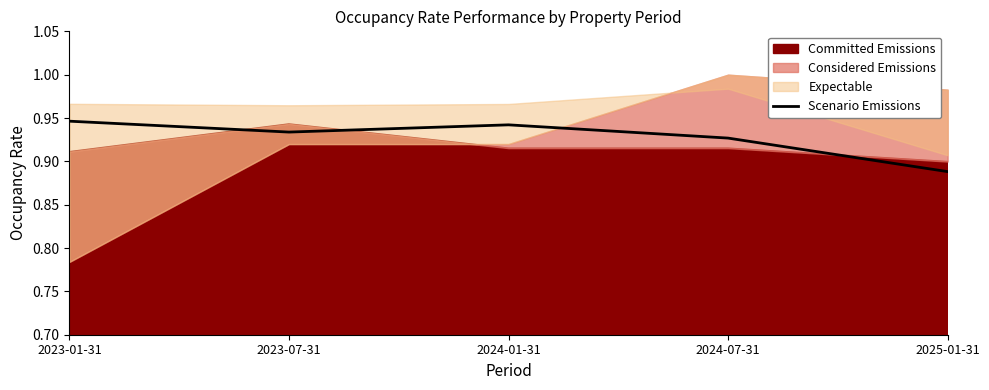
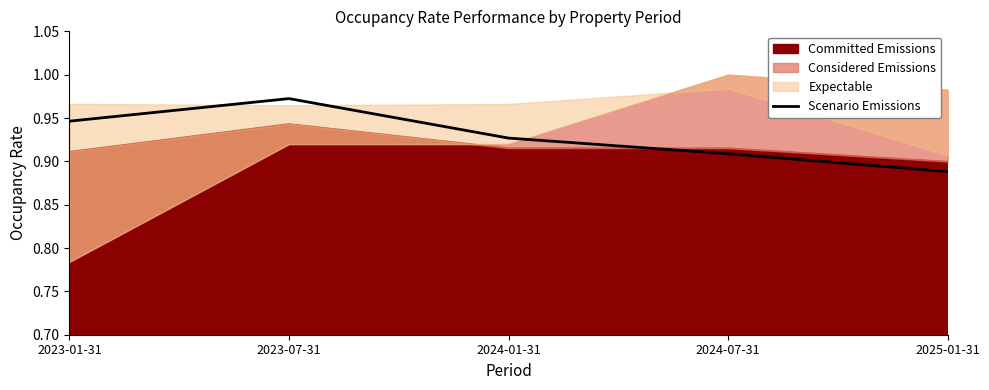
  {
    "Scenario Emissions": {
      "2023-01-31": 0.95,
-     "2023-07-31": 0.93,
-     "2024-01-31": 0.94,
-     "2024-07-31": 0.93,
+     "2023-07-31": 0.97,
+     "2024-01-31": 0.93,
+     "2024-07-31": 0.91,
      "2025-01-31": 0.89
    },
    "Committed Emissions": {
      "2024-01-31": 0.92,
      "2024-07-31": 0.92,
      "2025-01-31": 0.90
    }
  }
